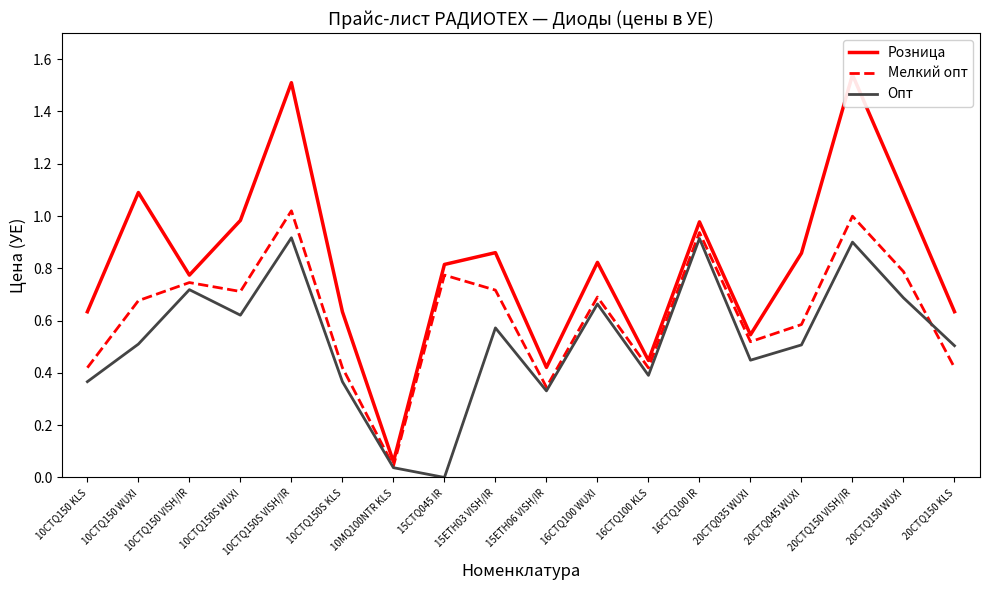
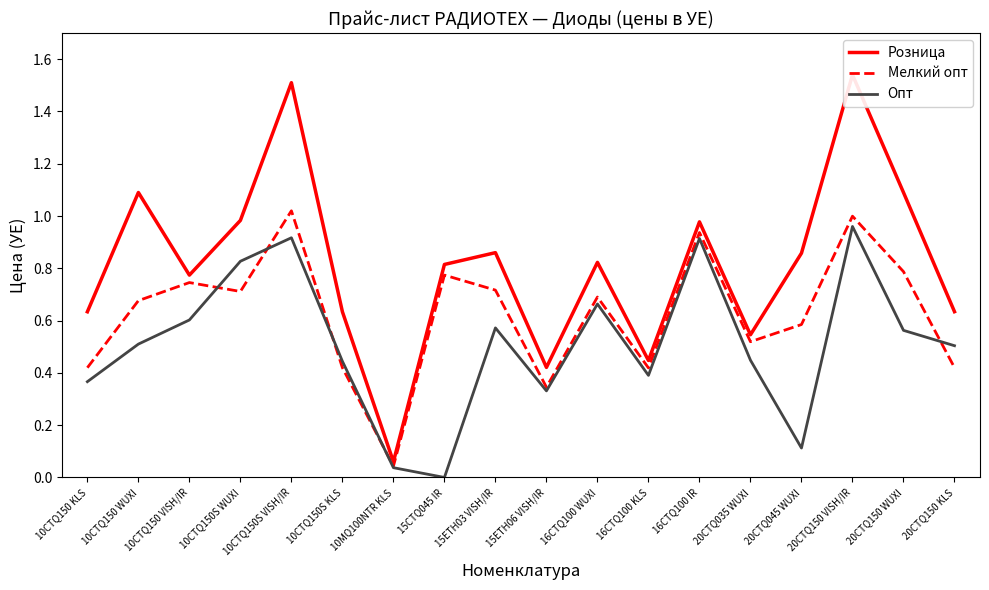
  {
    "Опт": {
      "10CTQ150 KLS": 0.37,
      "10CTQ150 WUXI": 0.51,
-     "10CTQ150 VISH/IR": 0.72,
-     "10CTQ150S WUXI": 0.62,
+     "10CTQ150 VISH/IR": 0.60,
+     "10CTQ150S WUXI": 0.83,
      "10CTQ150S VISH/IR": 0.92,
-     "10CTQ150S KLS": 0.37,
+     "10CTQ150S KLS": 0.44,
      "15CTQ045 IR": 0.00,
      "15ETH03 VISH/IR": 0.57,
      "15ETH06 VISH/IR": 0.33,
      "16CTQ100 WUXI": 0.66,
      "16CTQ100 KLS": 0.39,
      "16CTQ100 IR": 0.91,
      "20CTQ035 WUXI": 0.45,
-     "20CTQ045 WUXI": 0.51,
-     "20CTQ150 VISH/IR": 0.90,
-     "20CTQ150 WUXI": 0.69,
+     "20CTQ045 WUXI": 0.11,
+     "20CTQ150 VISH/IR": 0.96,
+     "20CTQ150 WUXI": 0.56,
      "20CTQ150 KLS": 0.50
    }
  }
